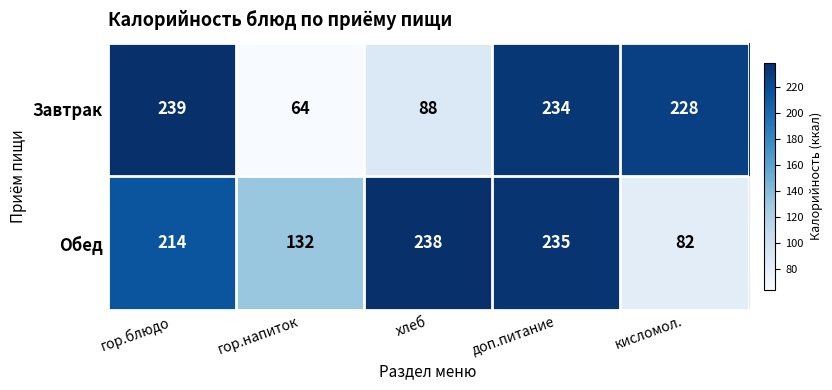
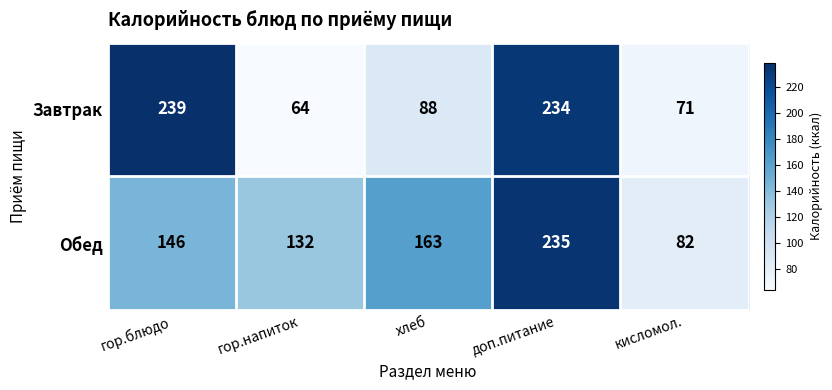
  {
    "Завтрак": {
      "гор.блюдо": 239,
      "гор.напиток": 64,
      "хлеб": 88,
      "доп.питание": 234,
-     "кисломол.": 228
+     "кисломол.": 71
    },
    "Обед": {
-     "гор.блюдо": 214,
+     "гор.блюдо": 146,
      "гор.напиток": 132,
-     "хлеб": 238,
+     "хлеб": 163,
      "доп.питание": 235,
      "кисломол.": 82
    }
  }
